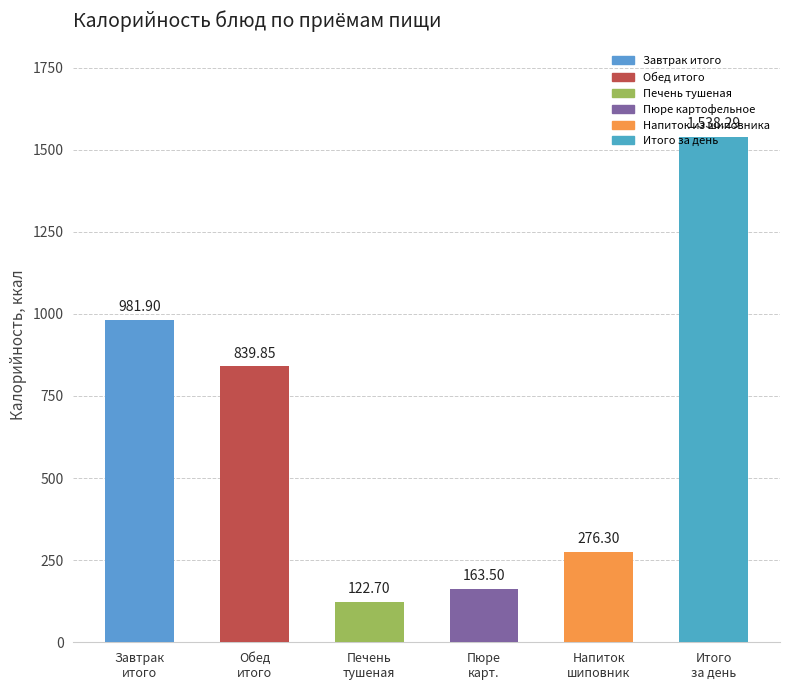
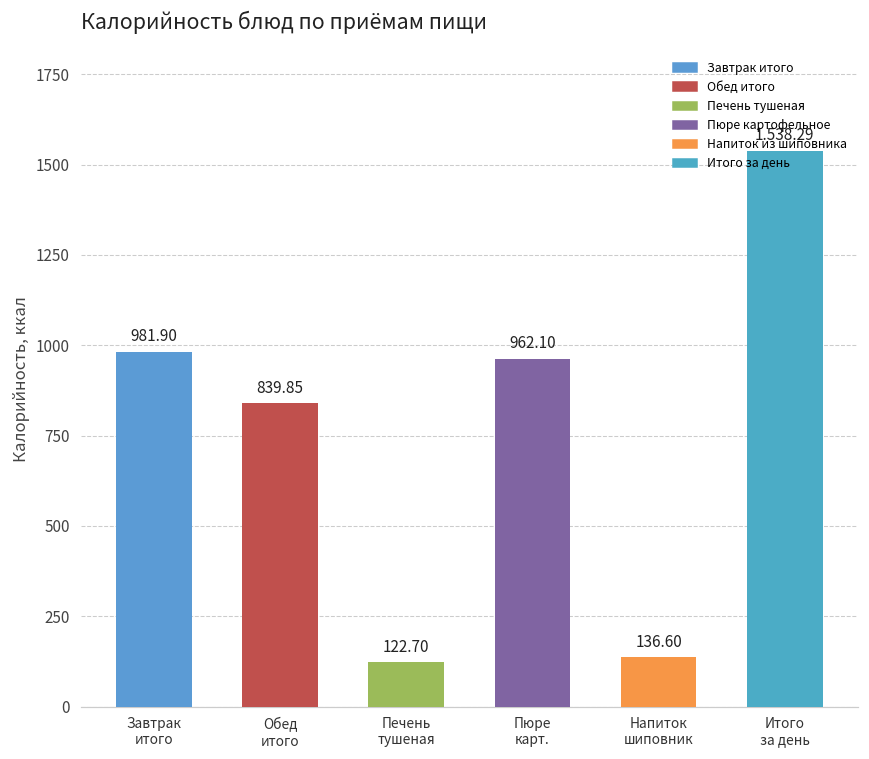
  {
    "Завтрак итого": 981.90,
    "Обед итого": 839.85,
    "Печень тушеная": 122.70,
-   "Пюре карт.": 163.50,
-   "Напиток шиповник": 276.30
+   "Пюре карт.": 962.10,
+   "Напиток шиповник": 136.60
  }
